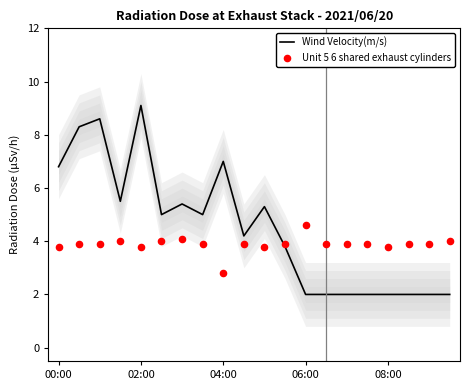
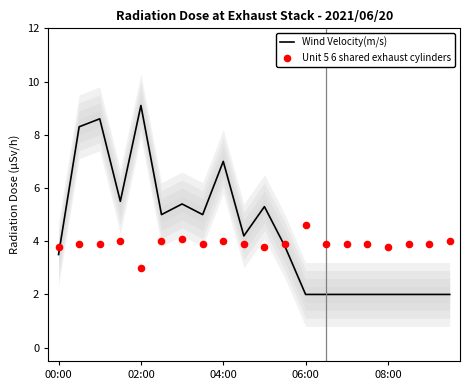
  {
    "Wind Velocity(m/s)": {
-     "00:00": 6.8,
+     "00:00": 3.5,
      "02:00": 9.1,
      "04:00": 7.0,
      "06:00": 2.0,
      "08:00": 2.0
    },
    "Unit 5 6 shared exhaust cylinders": {
-     "02:00": 3.8,
-     "04:00": 2.8
+     "02:00": 3.0,
+     "04:00": 4.0
    }
  }
